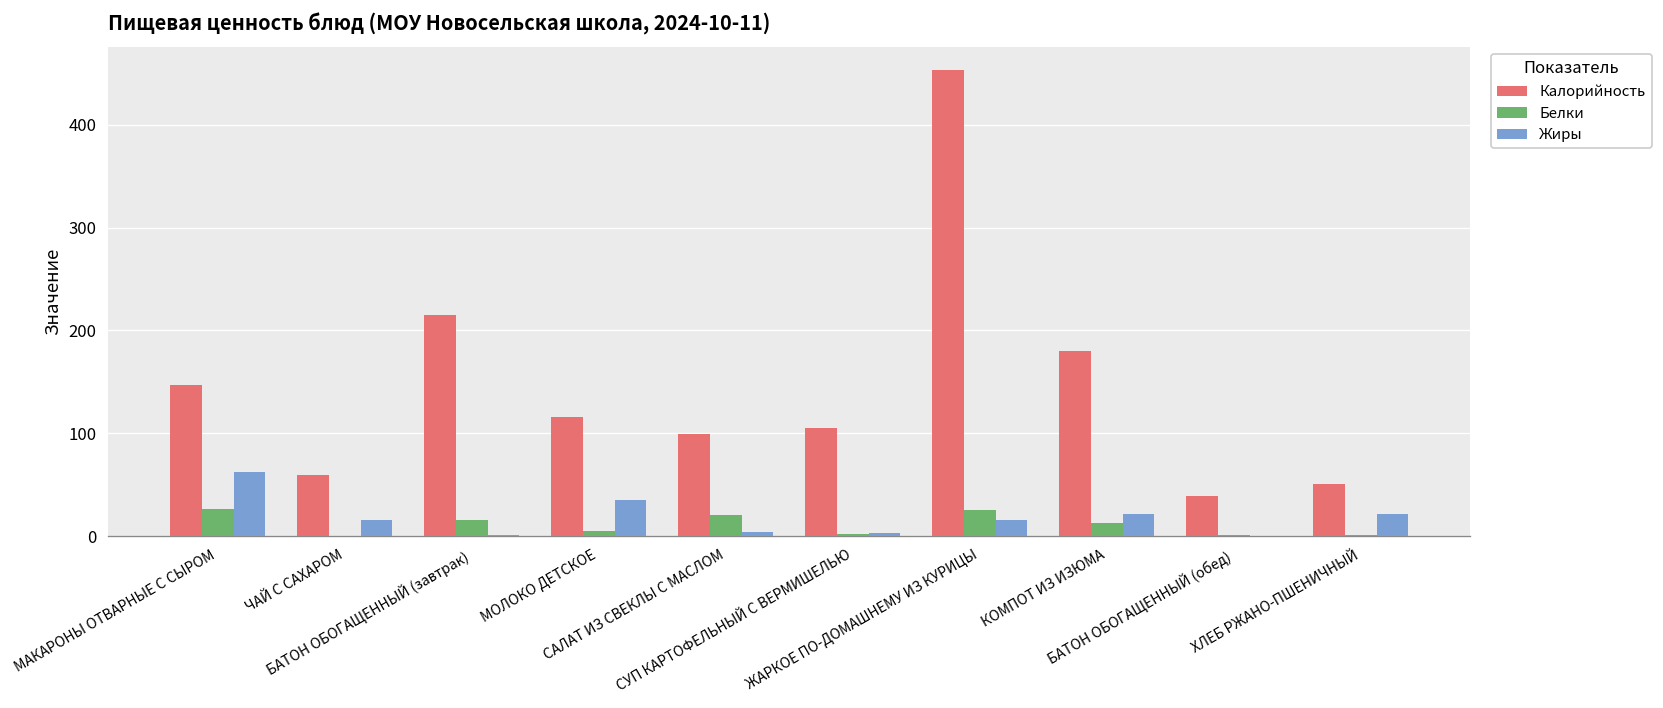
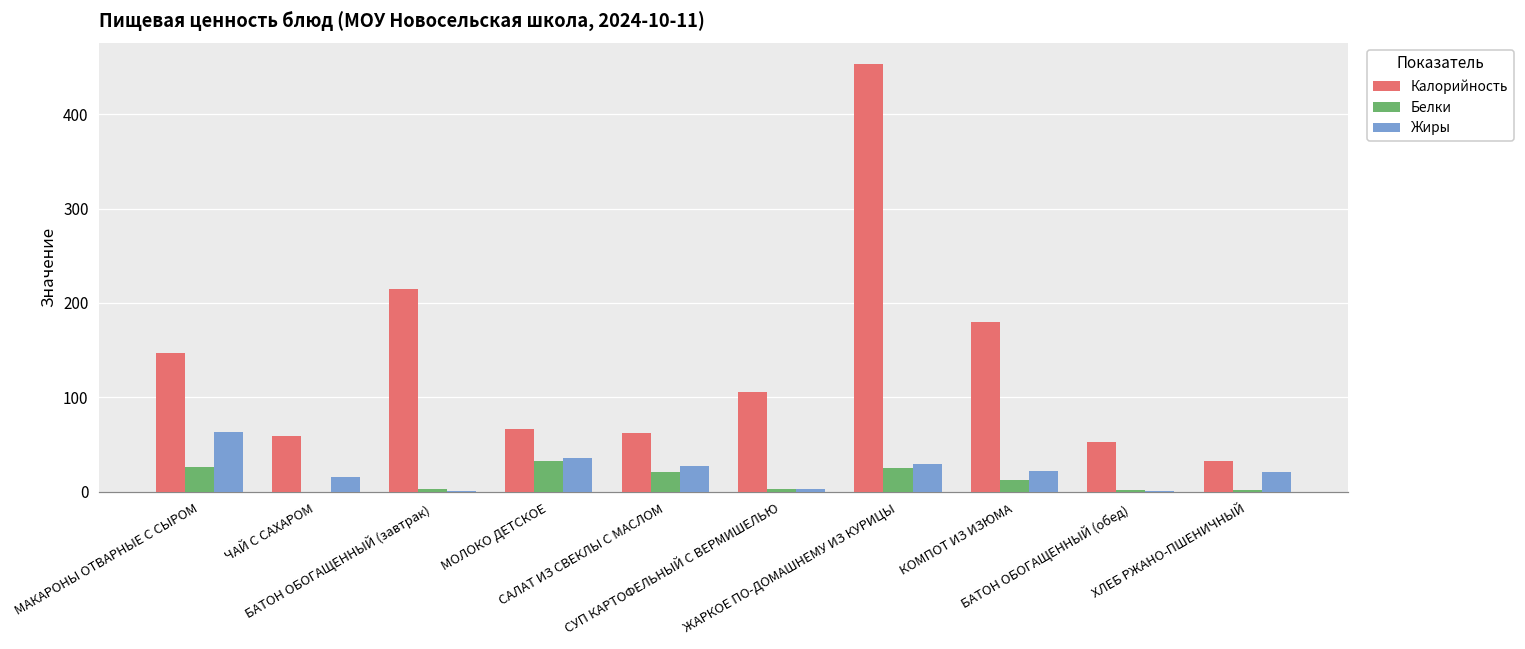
  {
    "Калорийность": {
      "МАКАРОНЫ ОТВАРНЫЕ С СЫРОМ": 150,
      "ЧАЙ С САХАРОМ": 60,
      "БАТОН ОБОГАЩЕННЫЙ (завтрак)": 220,
-     "МОЛОКО ДЕТСКОЕ": 120,
-     "САЛАТ ИЗ СВЕКЛЫ С МАСЛОМ": 100,
+     "МОЛОКО ДЕТСКОЕ": 70,
+     "САЛАТ ИЗ СВЕКЛЫ С МАСЛОМ": 60,
      "СУП КАРТОФЕЛЬНЫЙ С ВЕРМИШЕЛЬЮ": 110,
      "ЖАРКОЕ ПО-ДОМАШНЕМУ ИЗ КУРИЦЫ": 450,
      "КОМПОТ ИЗ ИЗЮМА": 180,
-     "БАТОН ОБОГАЩЕННЫЙ (обед)": 40,
-     "ХЛЕБ РЖАНО-ПШЕНИЧНЫЙ": 50
+     "БАТОН ОБОГАЩЕННЫЙ (обед)": 50,
+     "ХЛЕБ РЖАНО-ПШЕНИЧНЫЙ": 30
    },
    "Белки": {
      "МАКАРОНЫ ОТВАРНЫЕ С СЫРОМ": 30,
-     "БАТОН ОБОГАЩЕННЫЙ (завтрак)": 20,
-     "МОЛОКО ДЕТСКОЕ": 10,
+     "БАТОН ОБОГАЩЕННЫЙ (завтрак)": 0,
+     "МОЛОКО ДЕТСКОЕ": 30,
      "САЛАТ ИЗ СВЕКЛЫ С МАСЛОМ": 20,
      "ЖАРКОЕ ПО-ДОМАШНЕМУ ИЗ КУРИЦЫ": 30,
      "КОМПОТ ИЗ ИЗЮМА": 10
    },
    "Жиры": {
      "МАКАРОНЫ ОТВАРНЫЕ С СЫРОМ": 60,
      "ЧАЙ С САХАРОМ": 20,
      "МОЛОКО ДЕТСКОЕ": 40,
-     "САЛАТ ИЗ СВЕКЛЫ С МАСЛОМ": 0,
+     "САЛАТ ИЗ СВЕКЛЫ С МАСЛОМ": 30,
      "СУП КАРТОФЕЛЬНЫЙ С ВЕРМИШЕЛЬЮ": 0,
-     "ЖАРКОЕ ПО-ДОМАШНЕМУ ИЗ КУРИЦЫ": 20,
+     "ЖАРКОЕ ПО-ДОМАШНЕМУ ИЗ КУРИЦЫ": 30,
      "КОМПОТ ИЗ ИЗЮМА": 20,
      "ХЛЕБ РЖАНО-ПШЕНИЧНЫЙ": 20
    }
  }
